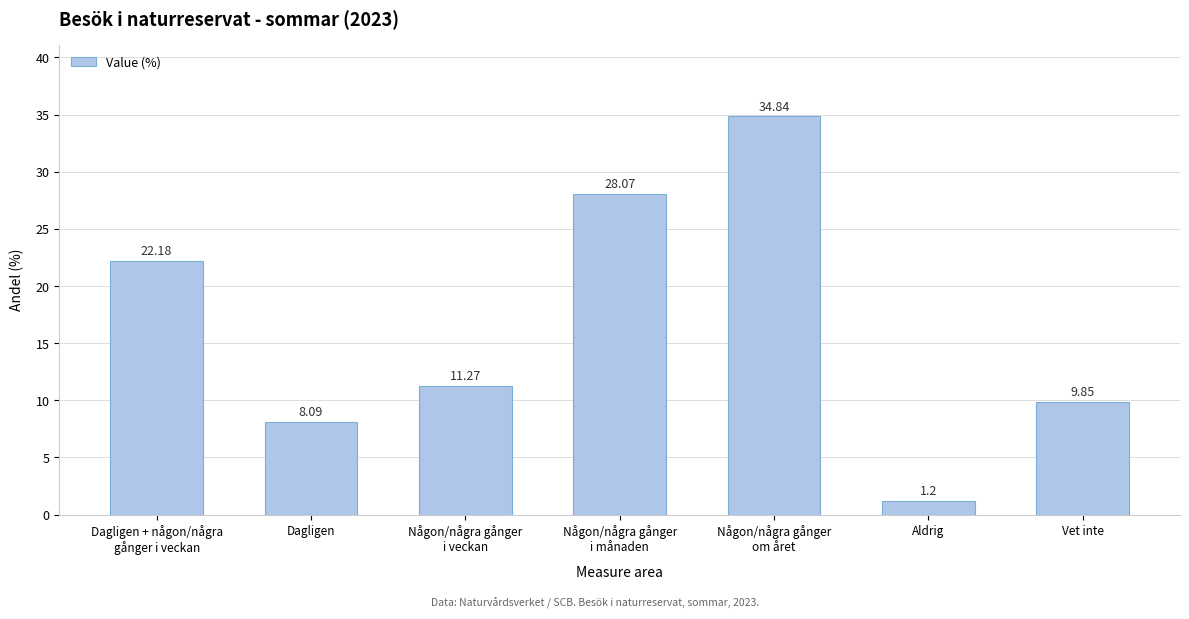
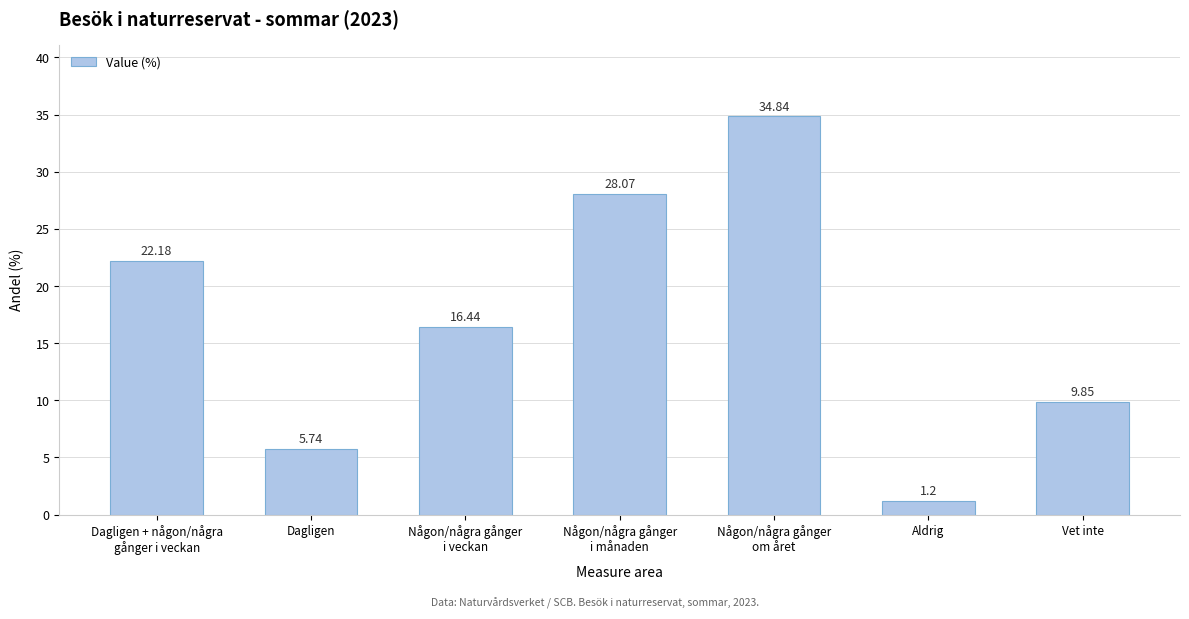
  {
    "Dagligen + någon/några gånger i veckan": 22.18,
-   "Dagligen": 8.09,
-   "Någon/några gånger i veckan": 11.27,
+   "Dagligen": 5.74,
+   "Någon/några gånger i veckan": 16.44,
    "Någon/några gånger i månaden": 28.07,
    "Någon/några gånger om året": 34.84,
    "Aldrig": 1.2,
    "Vet inte": 9.85
  }
